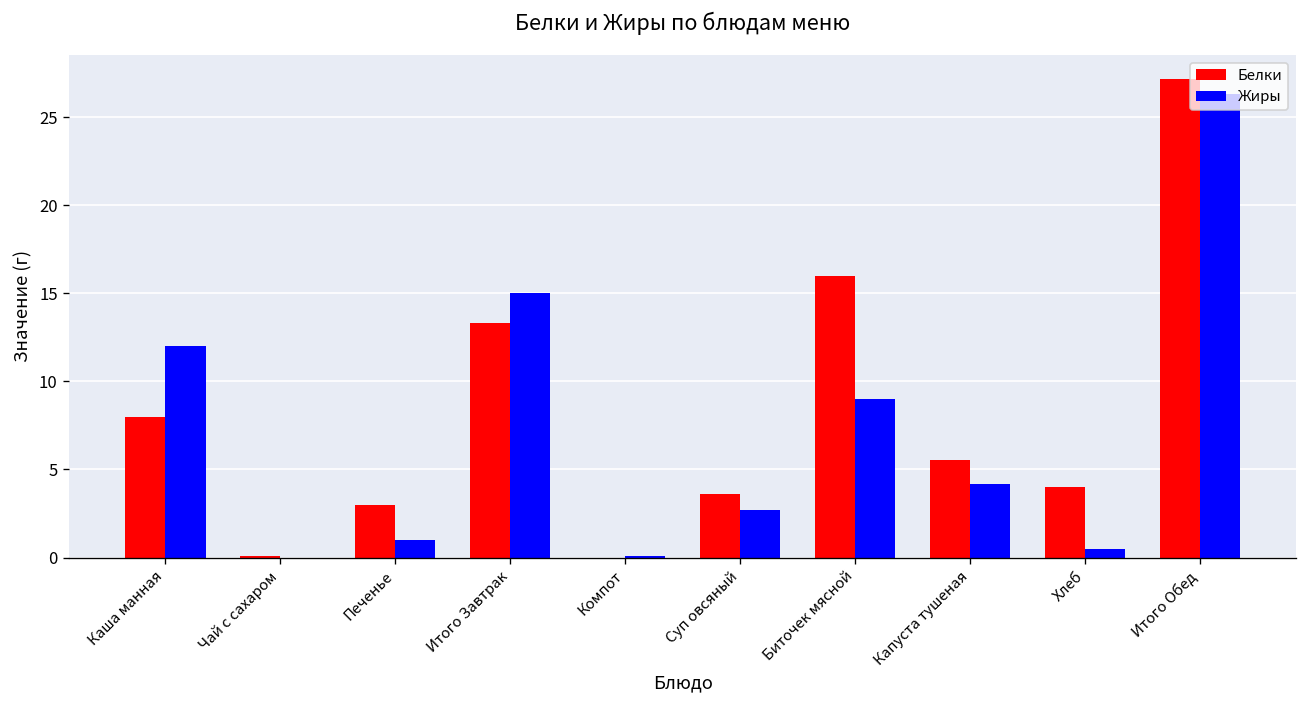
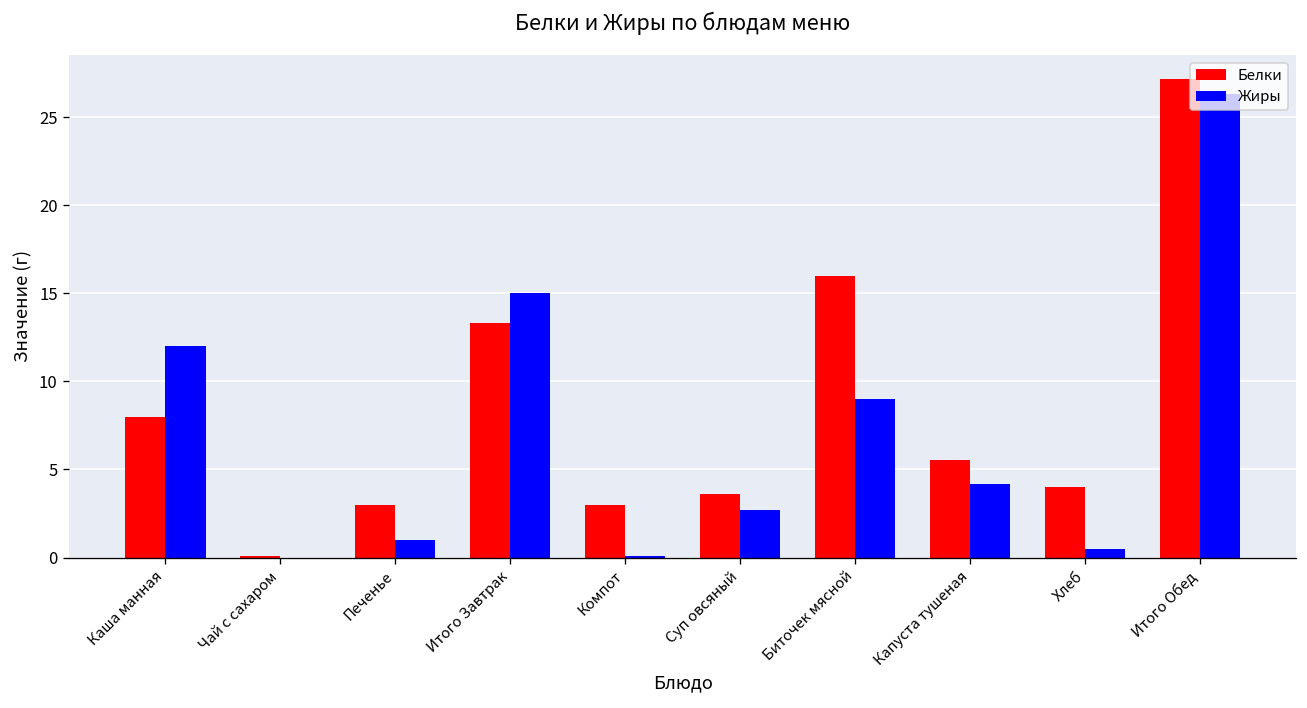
  {
    "Белки": {
      "Каша манная": 8,
      "Печенье": 3,
      "Итого Завтрак": 13.3,
-     "Компот": 0,
+     "Компот": 3,
      "Суп овсяный": 3.6,
      "Биточек мясной": 16,
      "Капуста тушеная": 5.6,
      "Хлеб": 4,
      "Итого Обед": 27
    },
    "Жиры": {
      "Каша манная": 12,
      "Чай с сахаром": 0,
      "Печенье": 1,
      "Итого Завтрак": 15,
      "Суп овсяный": 2.7,
      "Биточек мясной": 9,
      "Капуста тушеная": 4.2,
      "Хлеб": 0.5
    }
  }
